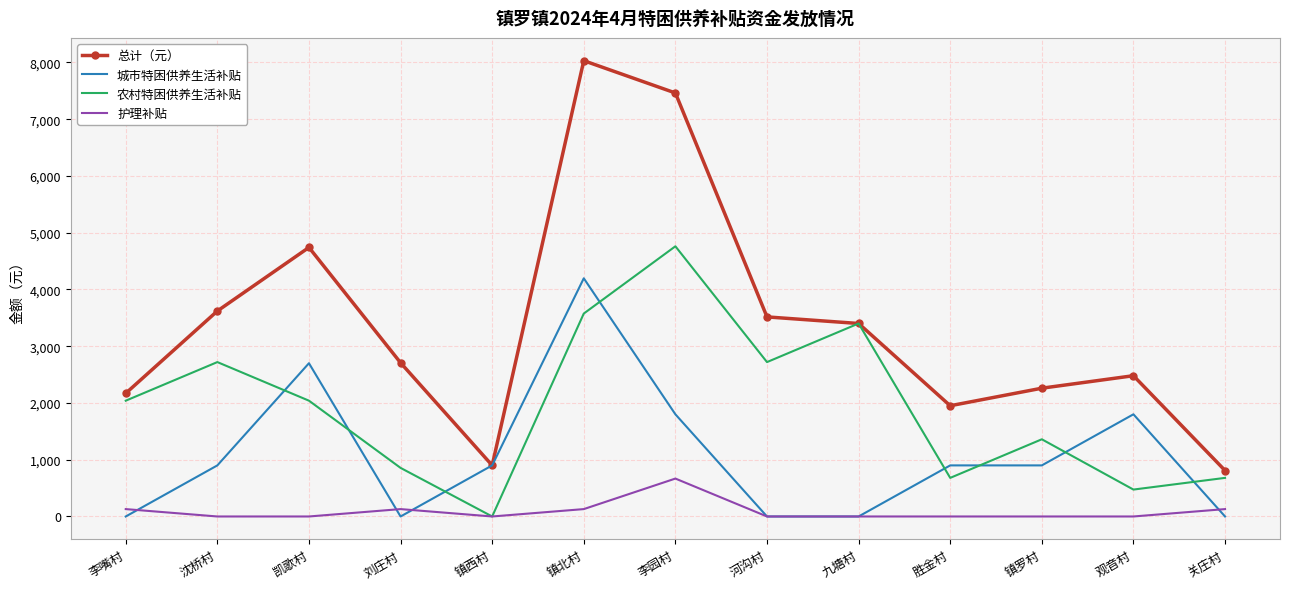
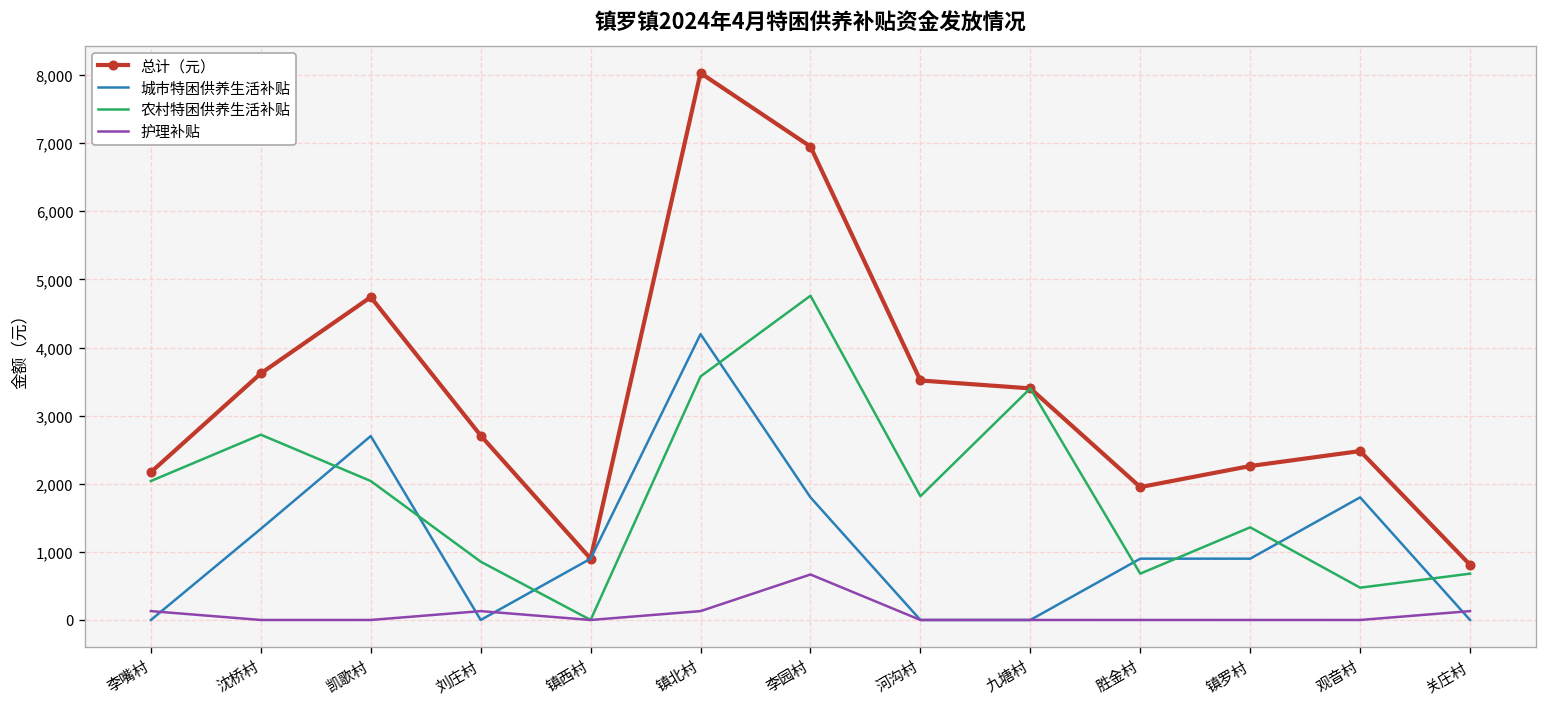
  {
    "总计（元）": {
      "李嘴村": "2,200",
      "沈桥村": "3,600",
      "凯歌村": "4,700",
      "刘庄村": "2,700",
      "镇北村": "8,000",
-     "李园村": "7,500",
+     "李园村": "7,000",
      "河沟村": "3,500",
      "胜金村": "2,000",
      "镇罗村": "2,300",
      "观音村": "2,500",
      "关庄村": "800"
    },
    "城市特困供养生活补贴": {
      "李嘴村": "0",
-     "沈桥村": "900",
+     "沈桥村": "1,300",
      "凯歌村": "2,700",
      "刘庄村": "0",
      "镇北村": "4,200",
      "李园村": "1,800",
      "胜金村": "900",
      "镇罗村": "900",
      "观音村": "1,800",
      "关庄村": "0"
    },
    "农村特困供养生活补贴": {
      "李嘴村": "2,000",
      "沈桥村": "2,700",
      "凯歌村": "2,000",
      "刘庄村": "900",
      "镇北村": "3,600",
      "李园村": "4,800",
-     "河沟村": "2,700",
+     "河沟村": "1,800",
      "胜金村": "700",
      "镇罗村": "1,400",
      "观音村": "500",
      "关庄村": "700"
    },
    "护理补贴": {
      "李嘴村": "100",
      "沈桥村": "0",
      "凯歌村": "0",
      "刘庄村": "100",
      "镇北村": "100",
      "李园村": "700",
      "胜金村": "0",
      "镇罗村": "0",
      "观音村": "0",
      "关庄村": "100"
    }
  }
